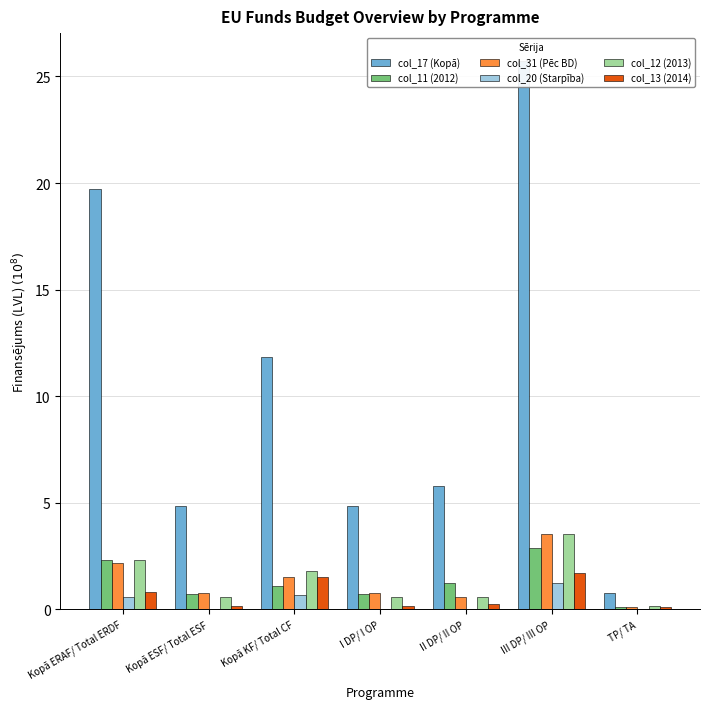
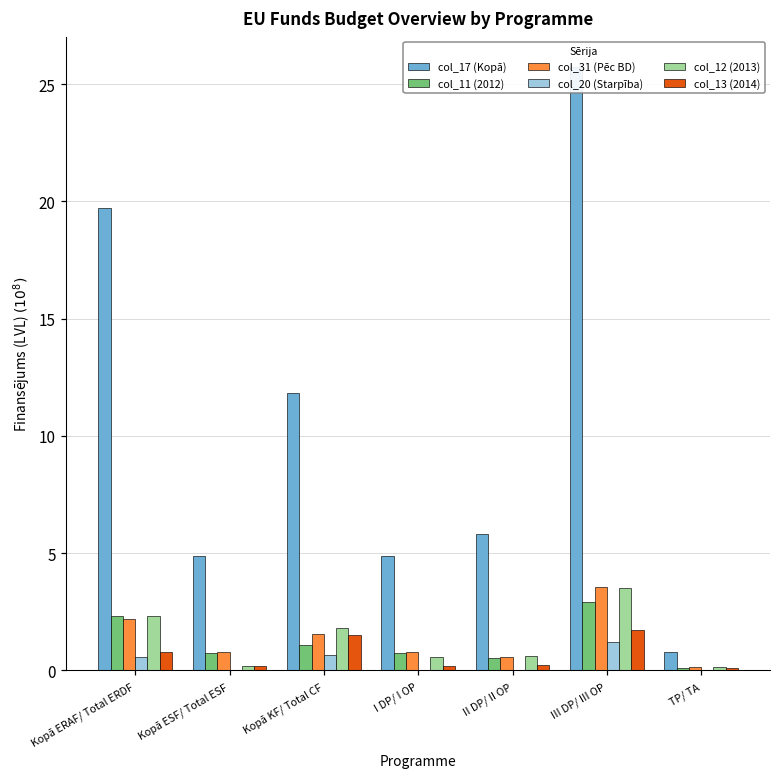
  {
    "col_11 (2012)": {
      "Kopā ERAF/ Total ERDF": 2.3,
      "Kopā ESF/ Total ESF": 0.7,
      "Kopā KF/ Total CF": 1.1,
      "I DP/ I OP": 0.7,
-     "II DP/ II OP": 1.2,
+     "II DP/ II OP": 0.5,
      "III DP/ III OP": 2.9
    },
    "col_31 (Pēc BD)": {
      "Kopā ERAF/ Total ERDF": 2.2,
      "Kopā ESF/ Total ESF": 0.8,
      "Kopā KF/ Total CF": 1.5,
      "I DP/ I OP": 0.8,
      "II DP/ II OP": 0.6,
      "III DP/ III OP": 3.5,
      "TP/ TA": 0.1
    },
    "col_12 (2013)": {
      "Kopā ERAF/ Total ERDF": 2.3,
-     "Kopā ESF/ Total ESF": 0.6,
+     "Kopā ESF/ Total ESF": 0.2,
      "Kopā KF/ Total CF": 1.8,
      "I DP/ I OP": 0.6,
      "II DP/ II OP": 0.6,
      "III DP/ III OP": 3.5,
      "TP/ TA": 0.1
    },
    "col_13 (2014)": {
      "Kopā ERAF/ Total ERDF": 0.8,
      "Kopā ESF/ Total ESF": 0.2,
      "Kopā KF/ Total CF": 1.5,
      "I DP/ I OP": 0.2,
      "II DP/ II OP": 0.2,
      "III DP/ III OP": 1.7
    }
  }
